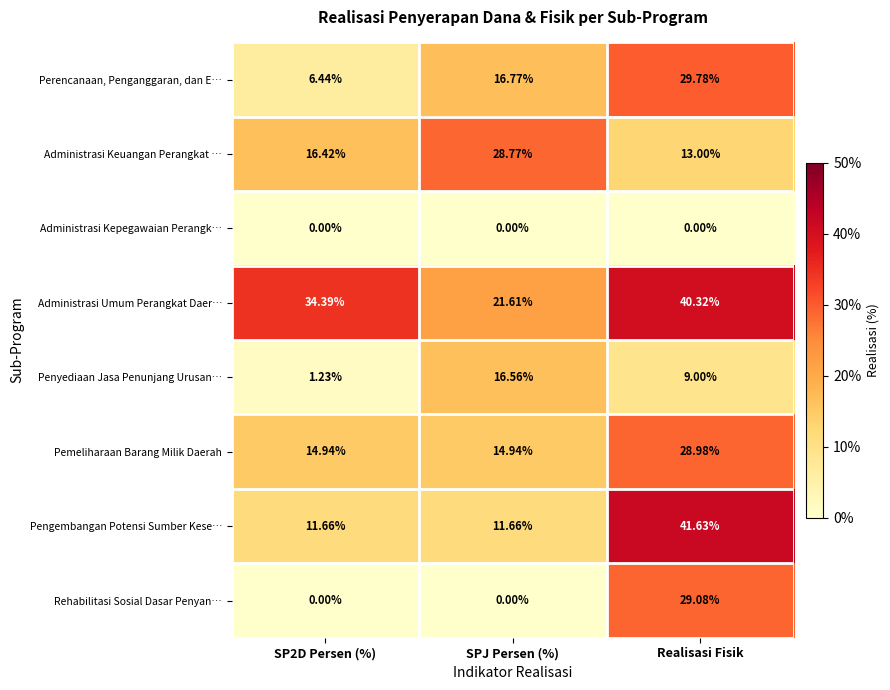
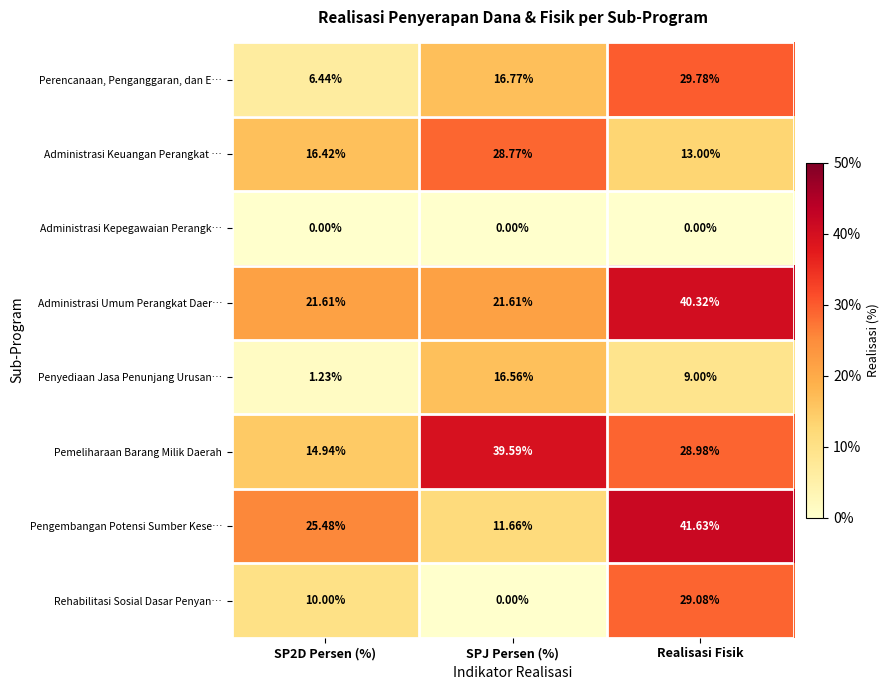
  {
    "Perencanaan, Penganggaran, dan E…": {
      "SP2D Persen (%)": "6.44%",
      "SPJ Persen (%)": "16.77%",
      "Realisasi Fisik": "29.78%"
    },
    "Administrasi Keuangan Perangkat …": {
      "SP2D Persen (%)": "16.42%",
      "SPJ Persen (%)": "28.77%",
      "Realisasi Fisik": "13.00%"
    },
    "Administrasi Kepegawaian Perangk…": {
      "SP2D Persen (%)": "0.00%",
      "SPJ Persen (%)": "0.00%",
      "Realisasi Fisik": "0.00%"
    },
    "Administrasi Umum Perangkat Daer…": {
-     "SP2D Persen (%)": "34.39%",
+     "SP2D Persen (%)": "21.61%",
      "SPJ Persen (%)": "21.61%",
      "Realisasi Fisik": "40.32%"
    },
    "Penyediaan Jasa Penunjang Urusan…": {
      "SP2D Persen (%)": "1.23%",
      "SPJ Persen (%)": "16.56%",
      "Realisasi Fisik": "9.00%"
    },
    "Pemeliharaan Barang Milik Daerah": {
      "SP2D Persen (%)": "14.94%",
-     "SPJ Persen (%)": "14.94%",
+     "SPJ Persen (%)": "39.59%",
      "Realisasi Fisik": "28.98%"
    },
    "Pengembangan Potensi Sumber Kese…": {
-     "SP2D Persen (%)": "11.66%",
+     "SP2D Persen (%)": "25.48%",
      "SPJ Persen (%)": "11.66%",
      "Realisasi Fisik": "41.63%"
    },
    "Rehabilitasi Sosial Dasar Penyan…": {
-     "SP2D Persen (%)": "0.00%",
+     "SP2D Persen (%)": "10.00%",
      "SPJ Persen (%)": "0.00%",
      "Realisasi Fisik": "29.08%"
    }
  }
